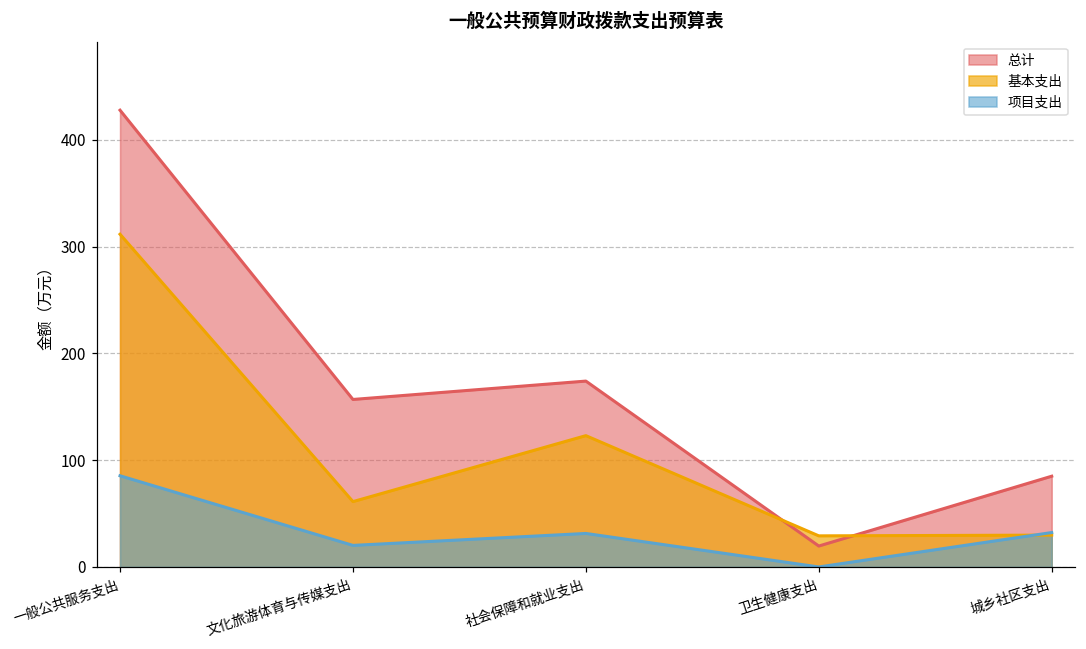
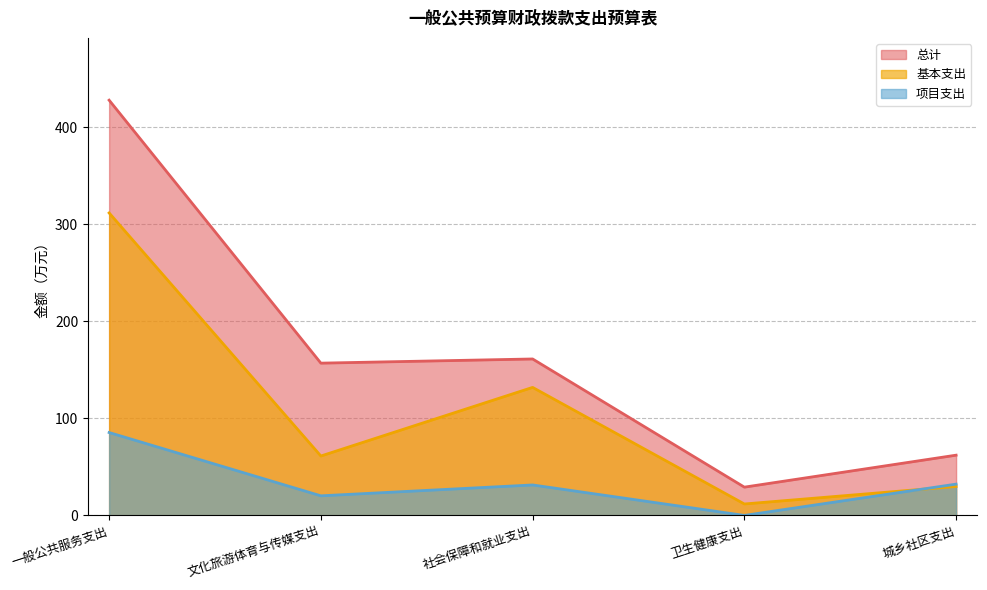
  {
    "总计": {
      "一般公共服务支出": 430,
      "文化旅游体育与传媒支出": 160,
-     "社会保障和就业支出": 170,
-     "卫生健康支出": 20,
-     "城乡社区支出": 90
+     "社会保障和就业支出": 160,
+     "卫生健康支出": 30,
+     "城乡社区支出": 60
    },
    "基本支出": {
      "一般公共服务支出": 310,
      "文化旅游体育与传媒支出": 60,
-     "社会保障和就业支出": 120,
-     "卫生健康支出": 30
+     "社会保障和就业支出": 130,
+     "卫生健康支出": 10
    },
    "项目支出": {
      "一般公共服务支出": 90,
      "文化旅游体育与传媒支出": 20,
      "社会保障和就业支出": 30,
      "卫生健康支出": 0
    }
  }
